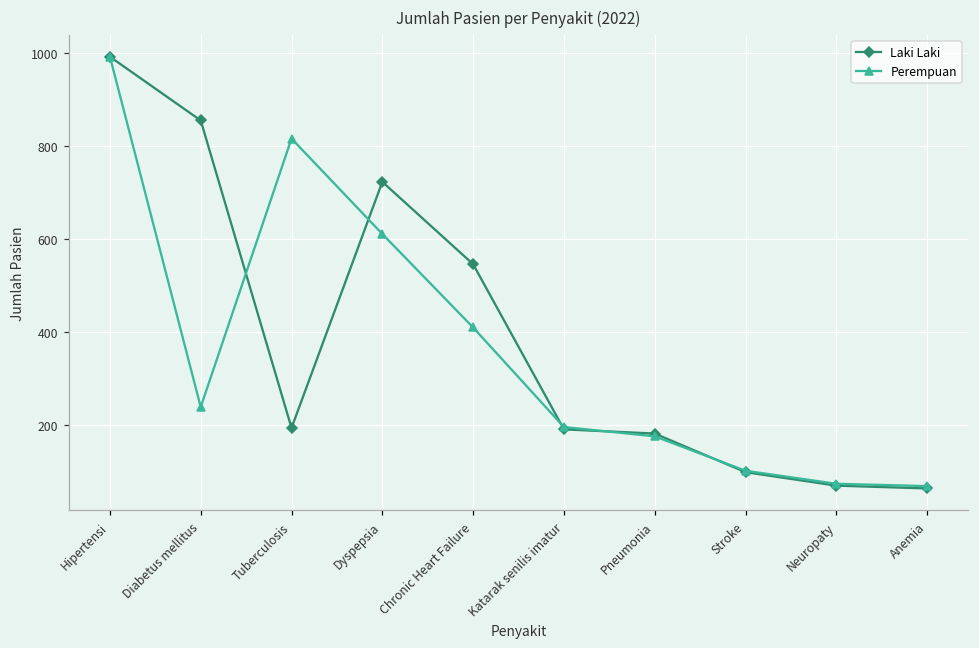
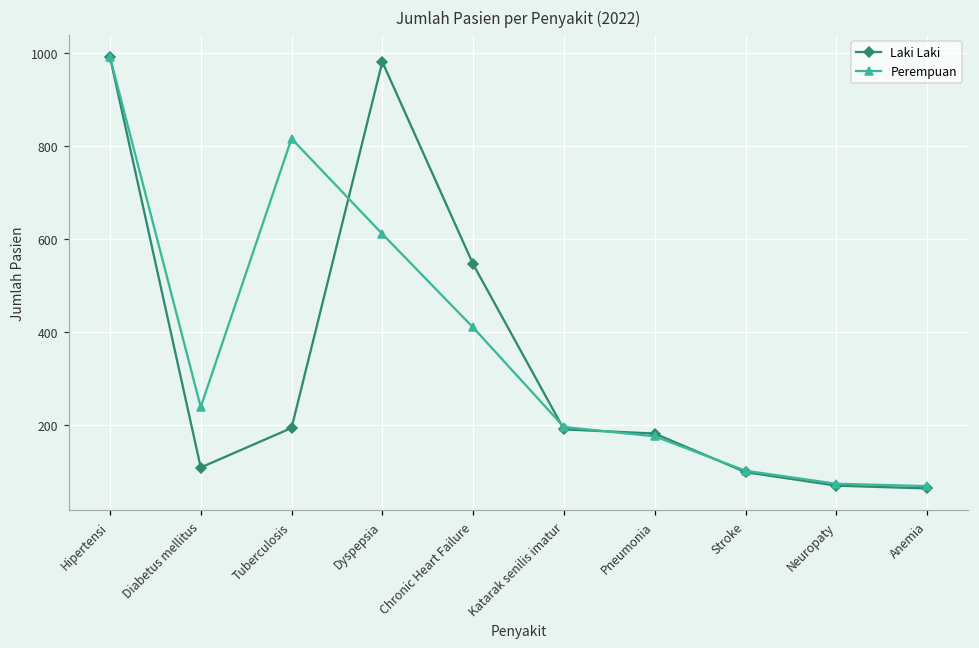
  {
    "Laki Laki": {
-     "Diabetus mellitus": 860,
+     "Diabetus mellitus": 110,
      "Tuberculosis": 190,
-     "Dyspepsia": 720,
+     "Dyspepsia": 980,
      "Chronic Heart Failure": 550,
      "Pneumonia": 180
    },
    "Perempuan": {
      "Diabetus mellitus": 240,
      "Tuberculosis": 820,
      "Dyspepsia": 610,
      "Chronic Heart Failure": 410,
      "Pneumonia": 180
    }
  }
